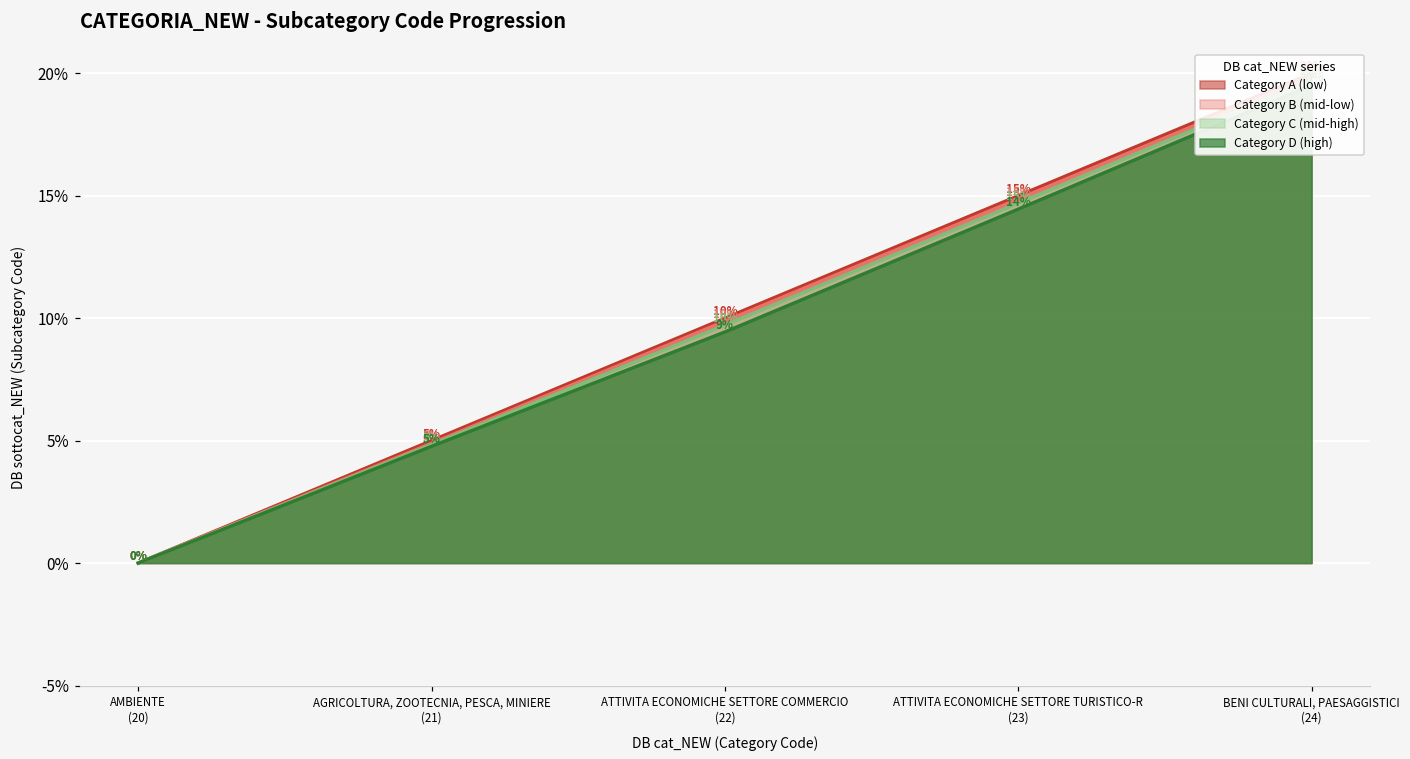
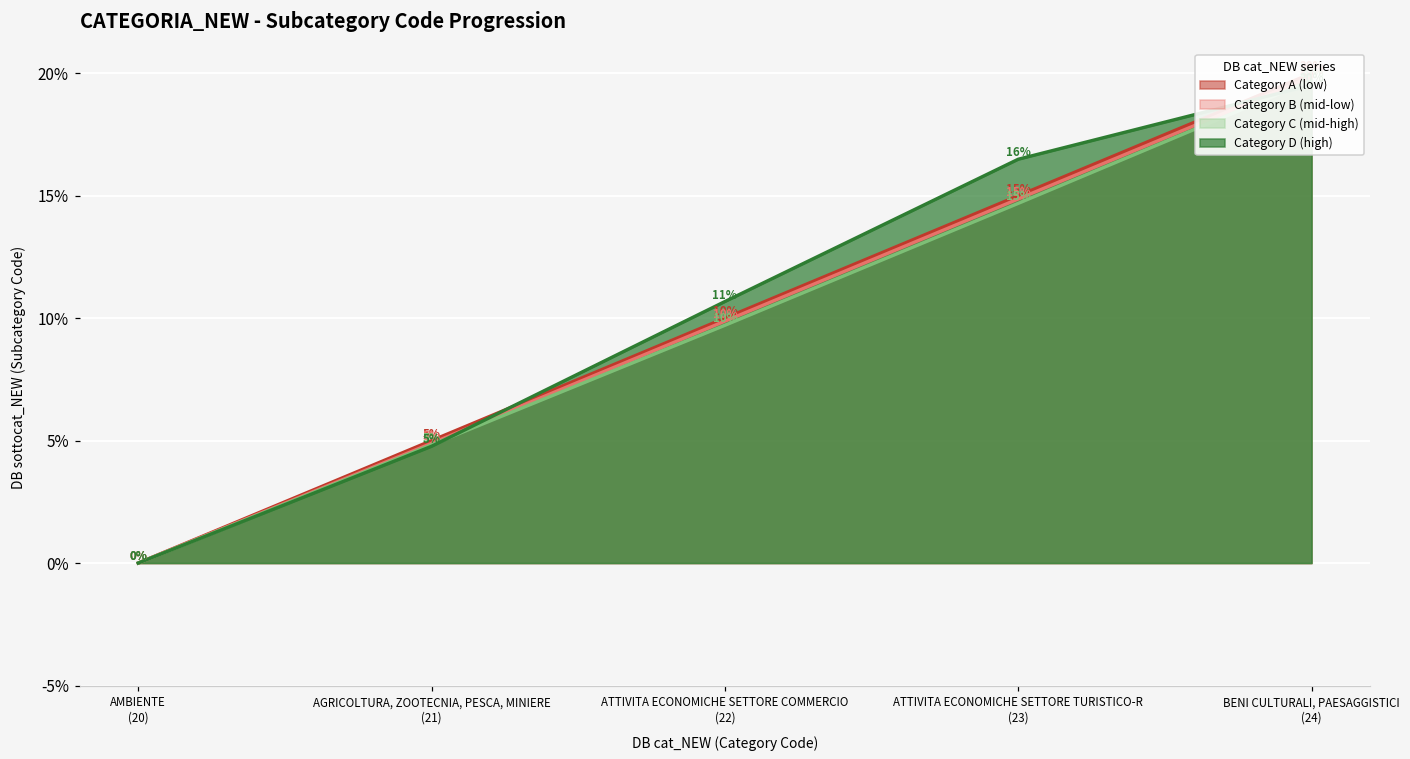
  {
    "Category D (high)": {
-     "ATTIVITA ECONOMICHE SETTORE COMMERCIO (22)": "9%",
-     "ATTIVITA ECONOMICHE SETTORE TURISTICO-R (23)": "14%"
+     "ATTIVITA ECONOMICHE SETTORE COMMERCIO (22)": "11%",
+     "ATTIVITA ECONOMICHE SETTORE TURISTICO-R (23)": "16%"
    }
  }
